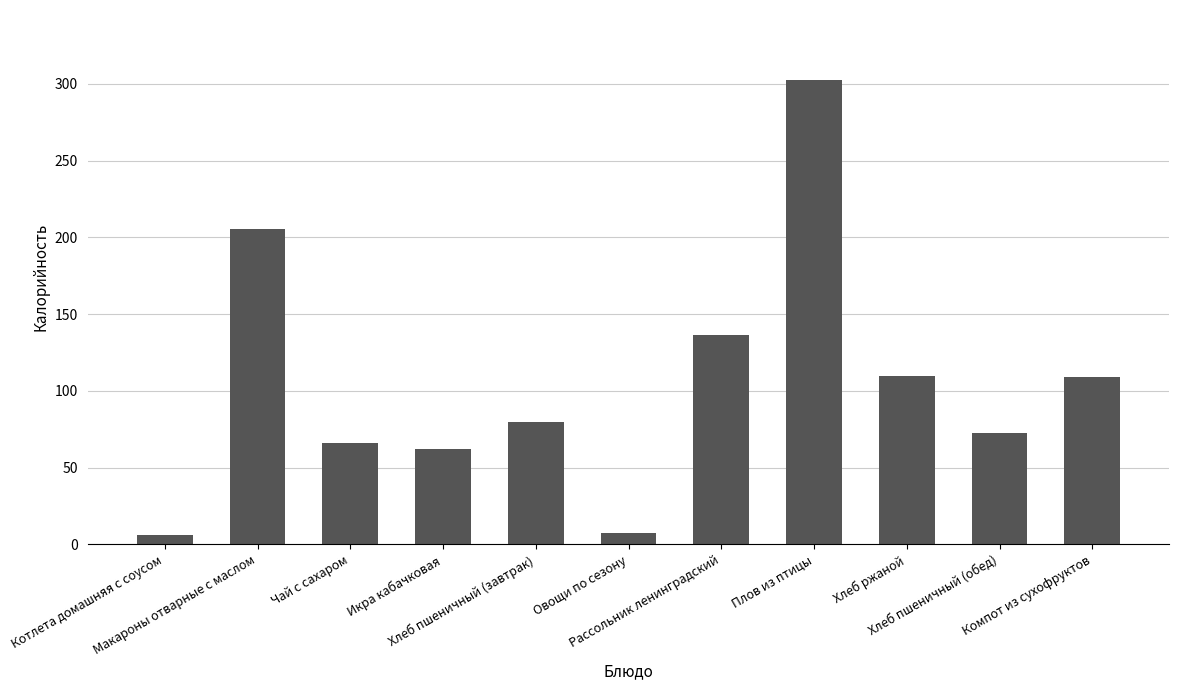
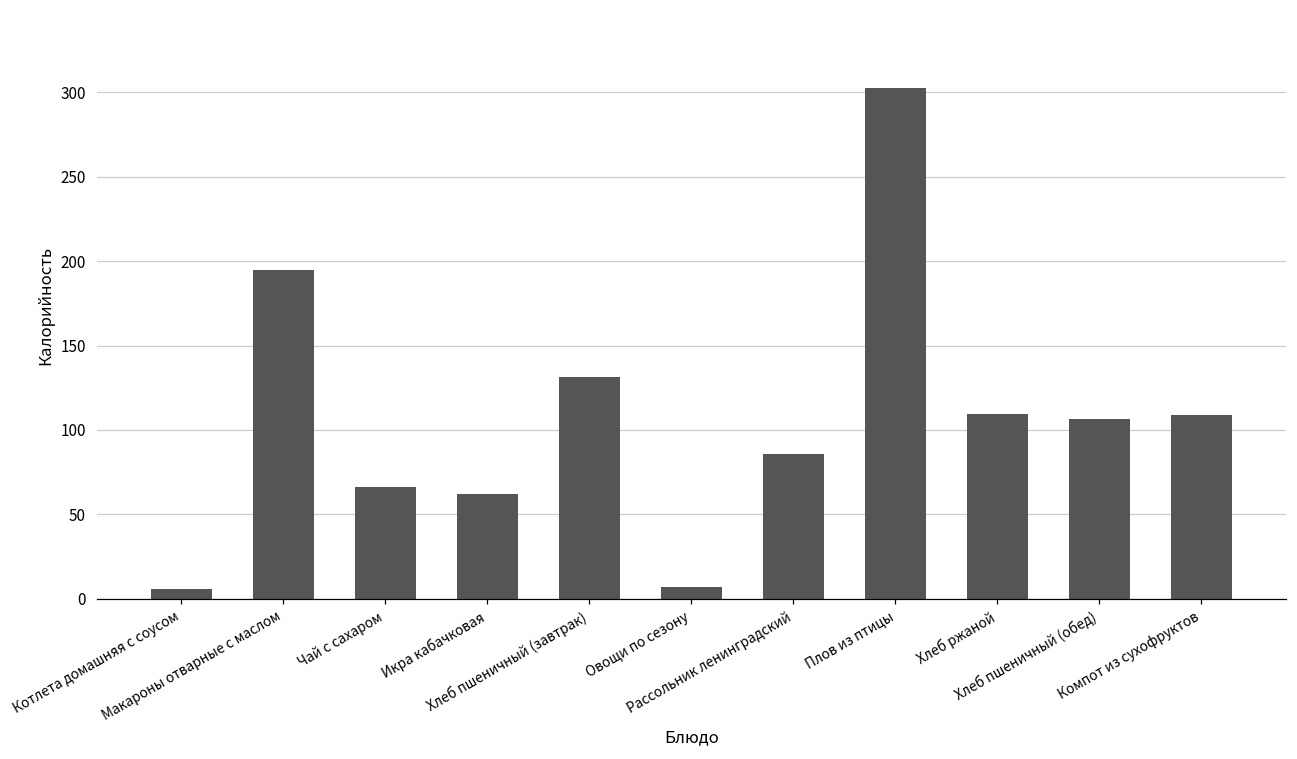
  {
    "Котлета домашняя с соусом": 6,
-   "Макароны отварные с маслом": 206,
+   "Макароны отварные с маслом": 195,
    "Чай с сахаром": 66,
    "Икра кабачковая": 62,
-   "Хлеб пшеничный (завтрак)": 80,
+   "Хлеб пшеничный (завтрак)": 131,
    "Овощи по сезону": 7,
-   "Рассольник ленинградский": 137,
+   "Рассольник ленинградский": 86,
    "Плов из птицы": 303,
    "Хлеб ржаной": 110,
-   "Хлеб пшеничный (обед)": 72,
+   "Хлеб пшеничный (обед)": 106,
    "Компот из сухофруктов": 109
  }
